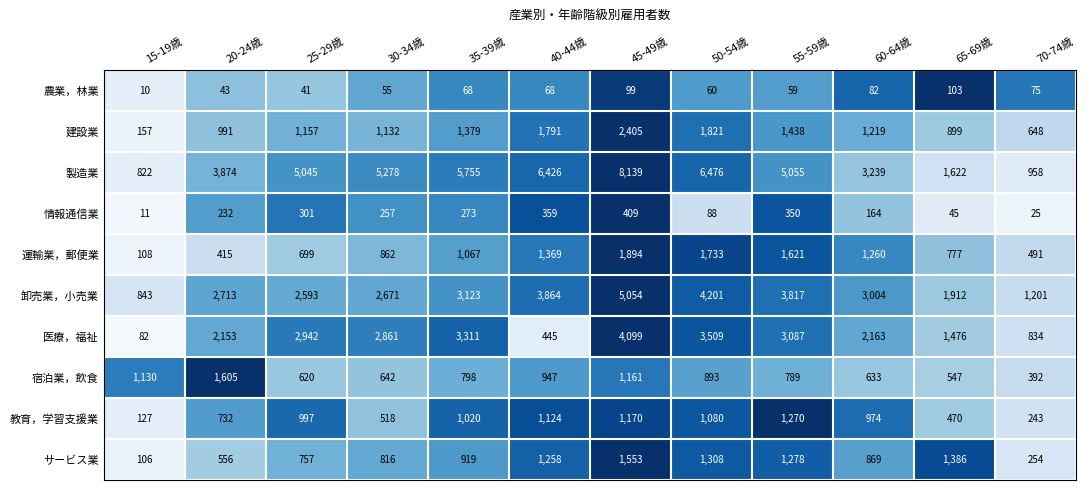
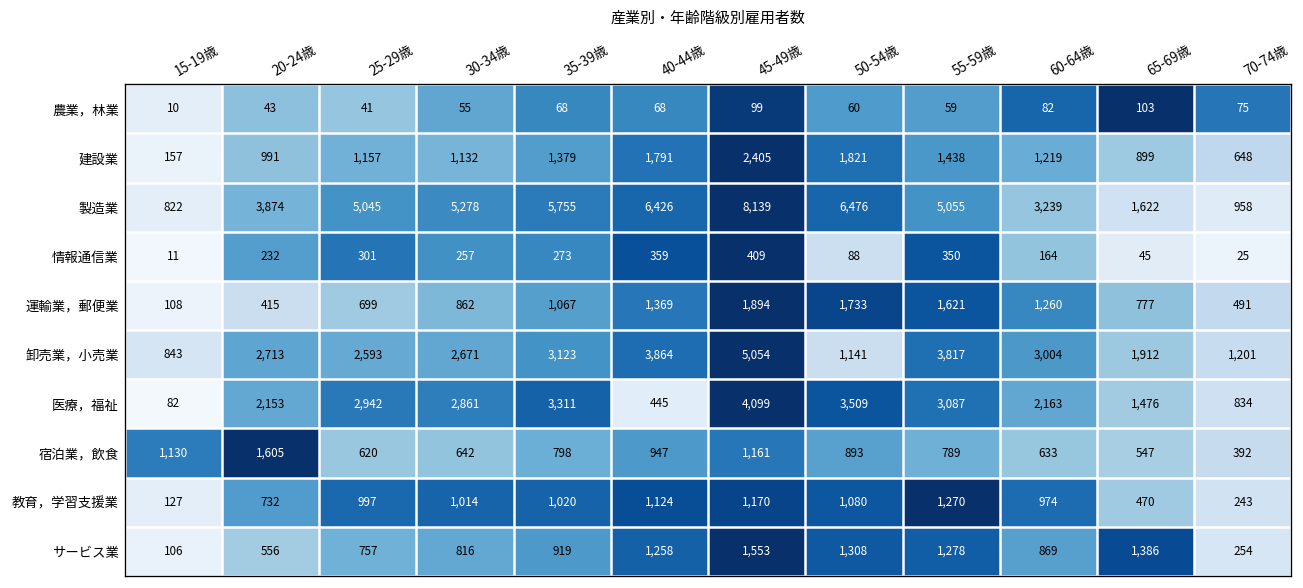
  {
    "農業，林業": {
      "15-19歳": "10",
      "20-24歳": "43",
      "25-29歳": "41",
      "30-34歳": "55",
      "35-39歳": "68",
      "40-44歳": "68",
      "45-49歳": "99",
      "50-54歳": "60",
      "55-59歳": "59",
      "60-64歳": "82",
      "65-69歳": "103",
      "70-74歳": "75"
    },
    "建設業": {
      "15-19歳": "157",
      "20-24歳": "991",
      "25-29歳": "1,157",
      "30-34歳": "1,132",
      "35-39歳": "1,379",
      "40-44歳": "1,791",
      "45-49歳": "2,405",
      "50-54歳": "1,821",
      "55-59歳": "1,438",
      "60-64歳": "1,219",
      "65-69歳": "899",
      "70-74歳": "648"
    },
    "製造業": {
      "15-19歳": "822",
      "20-24歳": "3,874",
      "25-29歳": "5,045",
      "30-34歳": "5,278",
      "35-39歳": "5,755",
      "40-44歳": "6,426",
      "45-49歳": "8,139",
      "50-54歳": "6,476",
      "55-59歳": "5,055",
      "60-64歳": "3,239",
      "65-69歳": "1,622",
      "70-74歳": "958"
    },
    "情報通信業": {
      "15-19歳": "11",
      "20-24歳": "232",
      "25-29歳": "301",
      "30-34歳": "257",
      "35-39歳": "273",
      "40-44歳": "359",
      "45-49歳": "409",
      "50-54歳": "88",
      "55-59歳": "350",
      "60-64歳": "164",
      "65-69歳": "45",
      "70-74歳": "25"
    },
    "運輸業，郵便業": {
      "15-19歳": "108",
      "20-24歳": "415",
      "25-29歳": "699",
      "30-34歳": "862",
      "35-39歳": "1,067",
      "40-44歳": "1,369",
      "45-49歳": "1,894",
      "50-54歳": "1,733",
      "55-59歳": "1,621",
      "60-64歳": "1,260",
      "65-69歳": "777",
      "70-74歳": "491"
    },
    "卸売業，小売業": {
      "15-19歳": "843",
      "20-24歳": "2,713",
      "25-29歳": "2,593",
      "30-34歳": "2,671",
      "35-39歳": "3,123",
      "40-44歳": "3,864",
      "45-49歳": "5,054",
-     "50-54歳": "4,201",
+     "50-54歳": "1,141",
      "55-59歳": "3,817",
      "60-64歳": "3,004",
      "65-69歳": "1,912",
      "70-74歳": "1,201"
    },
    "医療，福祉": {
      "15-19歳": "82",
      "20-24歳": "2,153",
      "25-29歳": "2,942",
      "30-34歳": "2,861",
      "35-39歳": "3,311",
      "40-44歳": "445",
      "45-49歳": "4,099",
      "50-54歳": "3,509",
      "55-59歳": "3,087",
      "60-64歳": "2,163",
      "65-69歳": "1,476",
      "70-74歳": "834"
    },
    "宿泊業，飲食": {
      "15-19歳": "1,130",
      "20-24歳": "1,605",
      "25-29歳": "620",
      "30-34歳": "642",
      "35-39歳": "798",
      "40-44歳": "947",
      "45-49歳": "1,161",
      "50-54歳": "893",
      "55-59歳": "789",
      "60-64歳": "633",
      "65-69歳": "547",
      "70-74歳": "392"
    },
    "教育，学習支援業": {
      "15-19歳": "127",
      "20-24歳": "732",
      "25-29歳": "997",
-     "30-34歳": "518",
+     "30-34歳": "1,014",
      "35-39歳": "1,020",
      "40-44歳": "1,124",
      "45-49歳": "1,170",
      "50-54歳": "1,080",
      "55-59歳": "1,270",
      "60-64歳": "974",
      "65-69歳": "470",
      "70-74歳": "243"
    },
    "サービス業": {
      "15-19歳": "106",
      "20-24歳": "556",
      "25-29歳": "757",
      "30-34歳": "816",
      "35-39歳": "919",
      "40-44歳": "1,258",
      "45-49歳": "1,553",
      "50-54歳": "1,308",
      "55-59歳": "1,278",
      "60-64歳": "869",
      "65-69歳": "1,386",
      "70-74歳": "254"
    }
  }
